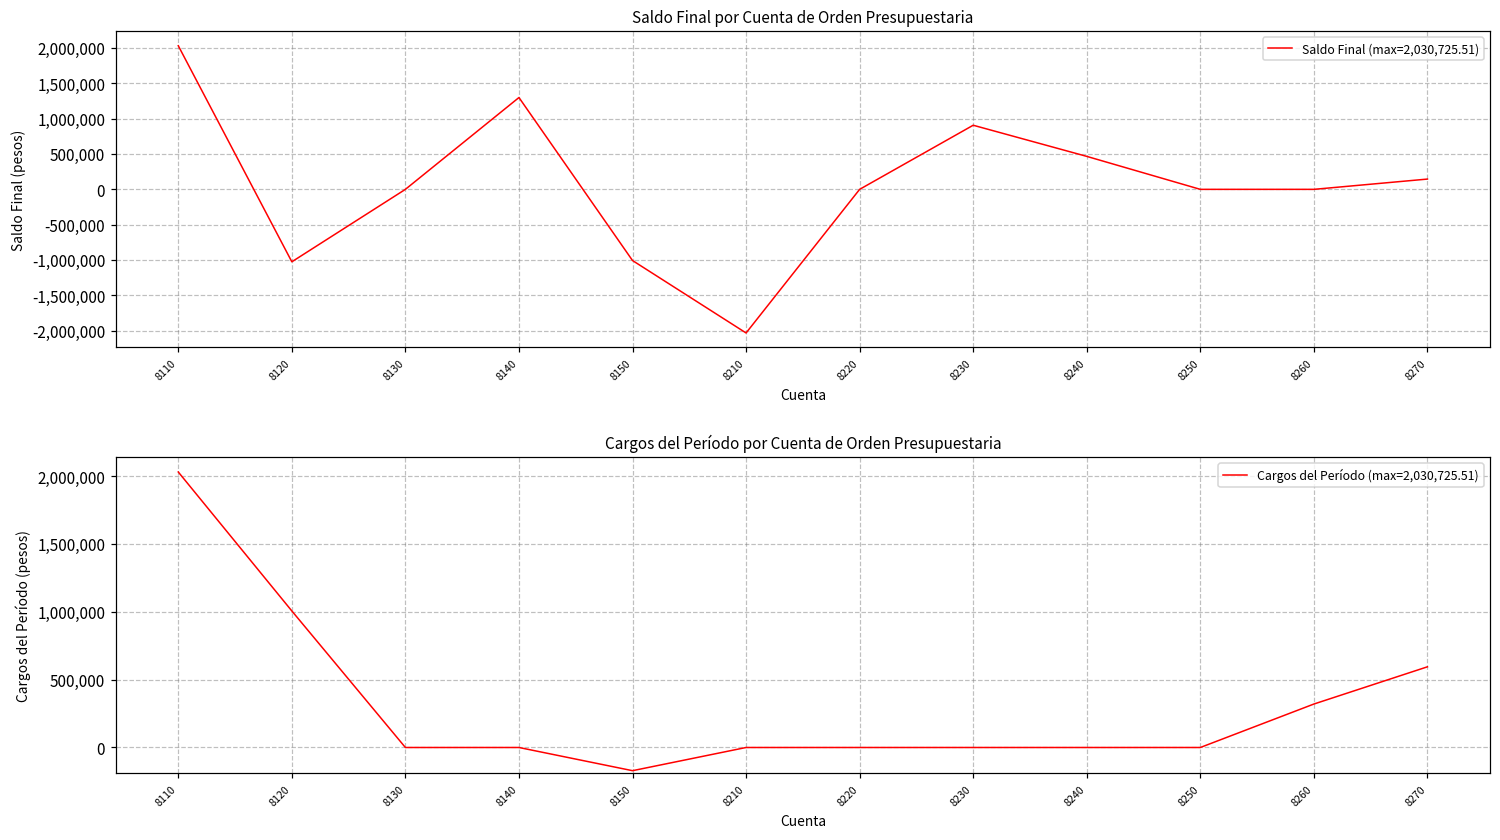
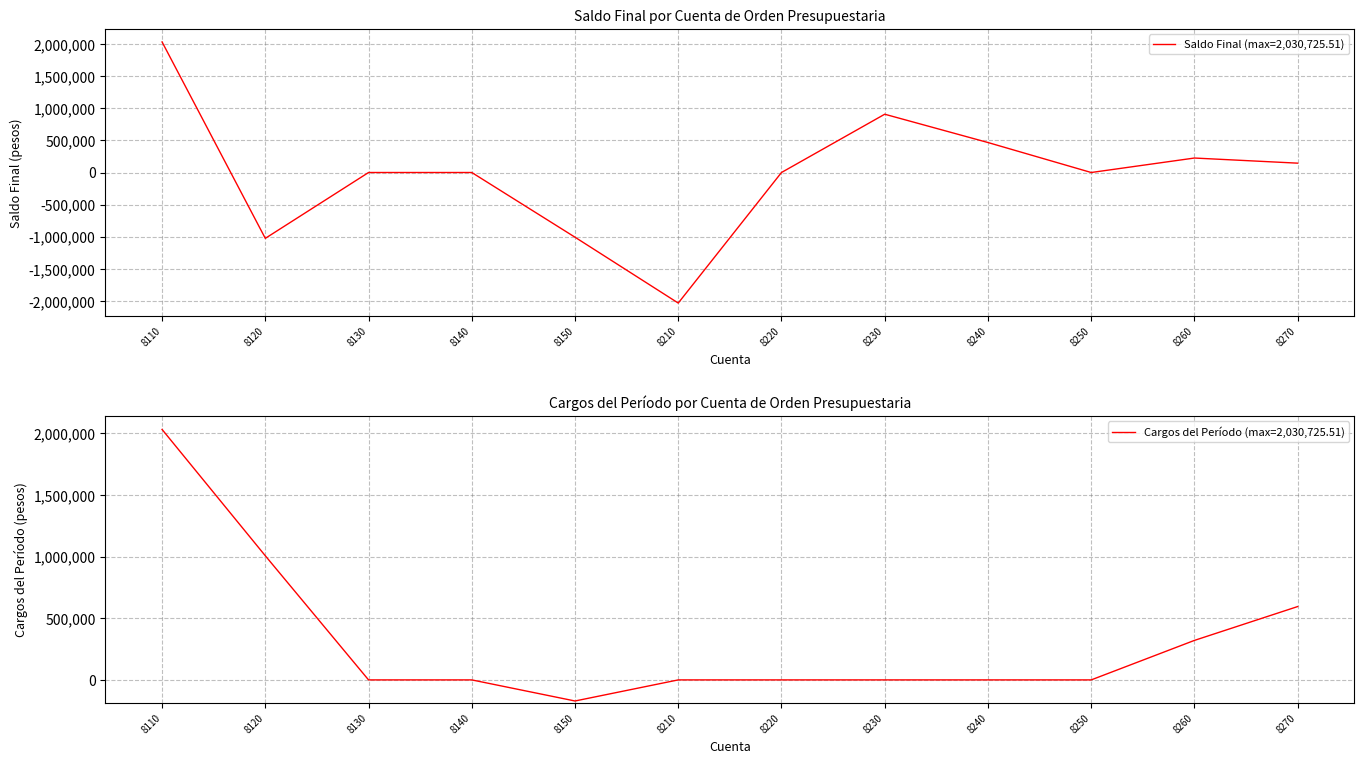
  {
    "Saldo Final por Cuenta de Orden Presupuestaria": {
      "8110": "2,000,000",
      "8120": "-1,000,000",
      "8130": "0",
-     "8140": "1,300,000",
+     "8140": "0",
      "8150": "-1,000,000",
      "8210": "-2,000,000",
      "8220": "0",
      "8230": "900,000",
      "8240": "500,000",
      "8250": "0",
-     "8260": "0",
+     "8260": "200,000",
      "8270": "100,000"
    },
    "Cargos del Período por Cuenta de Orden Presupuestaria": {
      "8110": "2,030,000",
      "8120": "1,010,000",
      "8130": "0",
      "8140": "0",
      "8150": "-170,000",
      "8210": "0",
      "8220": "0",
      "8230": "0",
      "8240": "0",
      "8250": "0",
      "8260": "320,000",
      "8270": "590,000"
    }
  }
